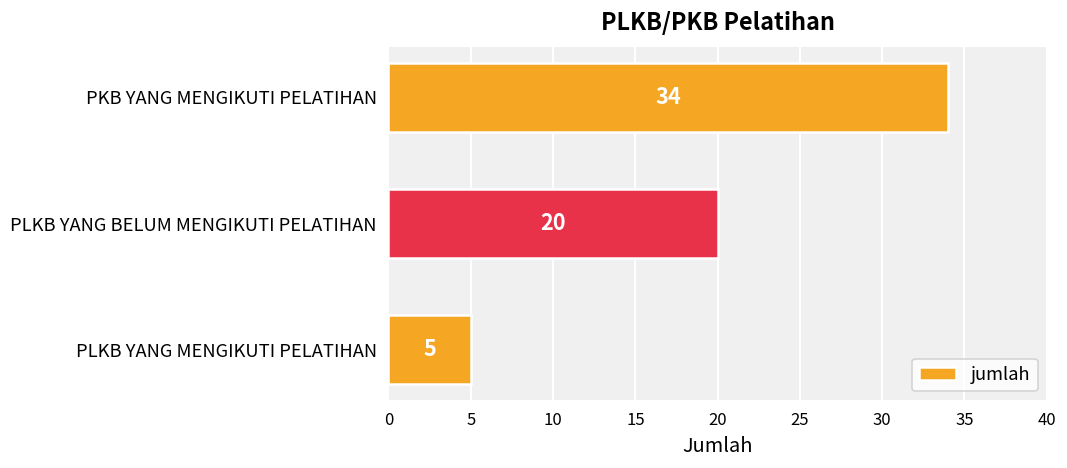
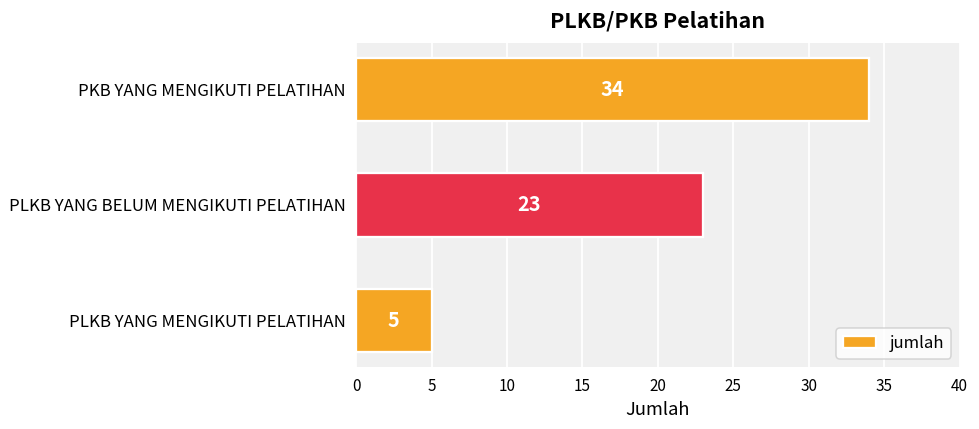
  {
    "PKB YANG MENGIKUTI PELATIHAN": 34,
-   "PLKB YANG BELUM MENGIKUTI PELATIHAN": 20,
+   "PLKB YANG BELUM MENGIKUTI PELATIHAN": 23,
    "PLKB YANG MENGIKUTI PELATIHAN": 5
  }
